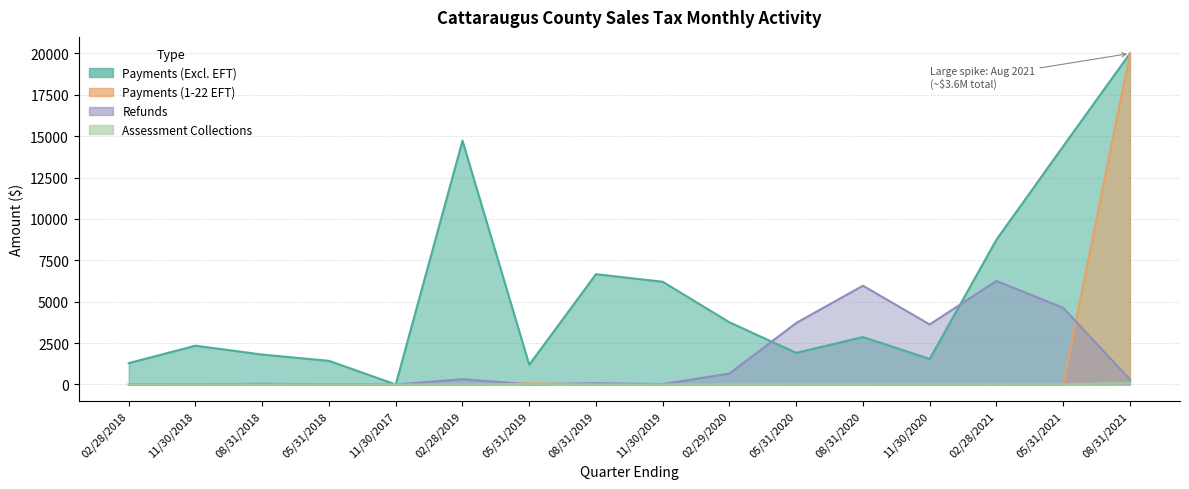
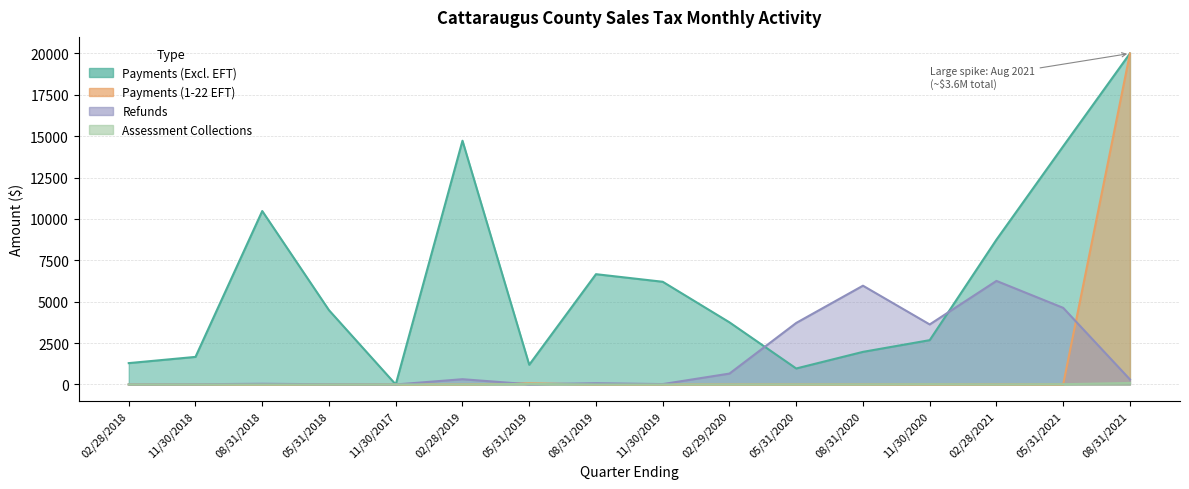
  {
    "Payments (Excl. EFT)": {
      "02/28/2018": 1300,
-     "11/30/2018": 2300,
-     "08/31/2018": 1800,
-     "05/31/2018": 1400,
+     "11/30/2018": 1700,
+     "08/31/2018": 10500,
+     "05/31/2018": 4500,
      "02/28/2019": 14700,
      "05/31/2019": 1200,
      "08/31/2019": 6700,
      "11/30/2019": 6200,
      "02/29/2020": 3800,
-     "05/31/2020": 1900,
-     "08/31/2020": 2900,
-     "11/30/2020": 1500,
+     "05/31/2020": 1000,
+     "08/31/2020": 2000,
+     "11/30/2020": 2700,
      "02/28/2021": 8700,
      "05/31/2021": 14400
    }
  }
